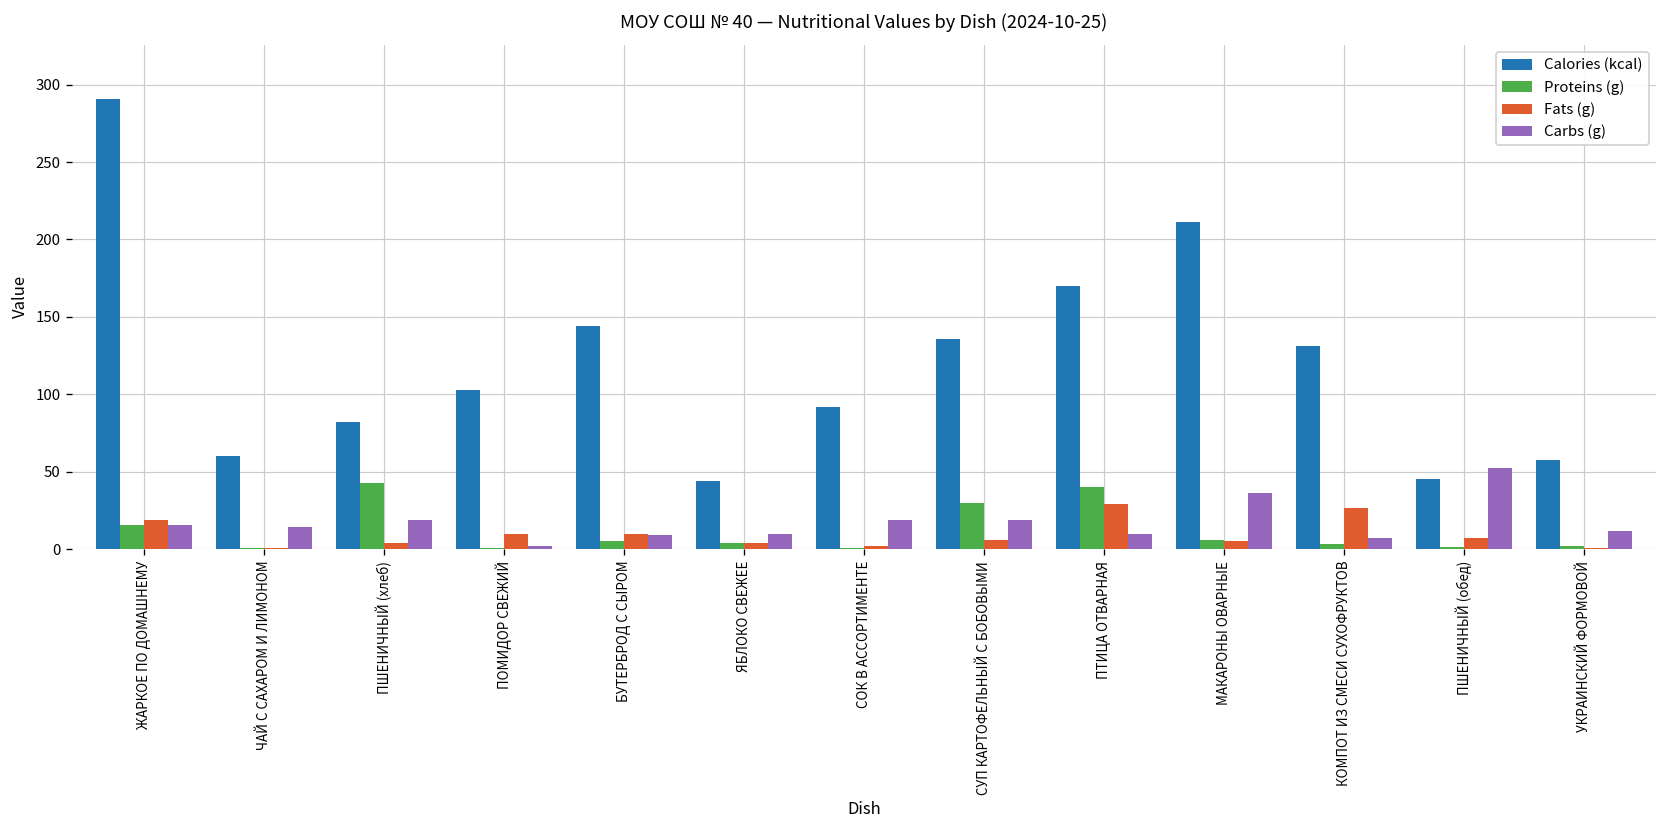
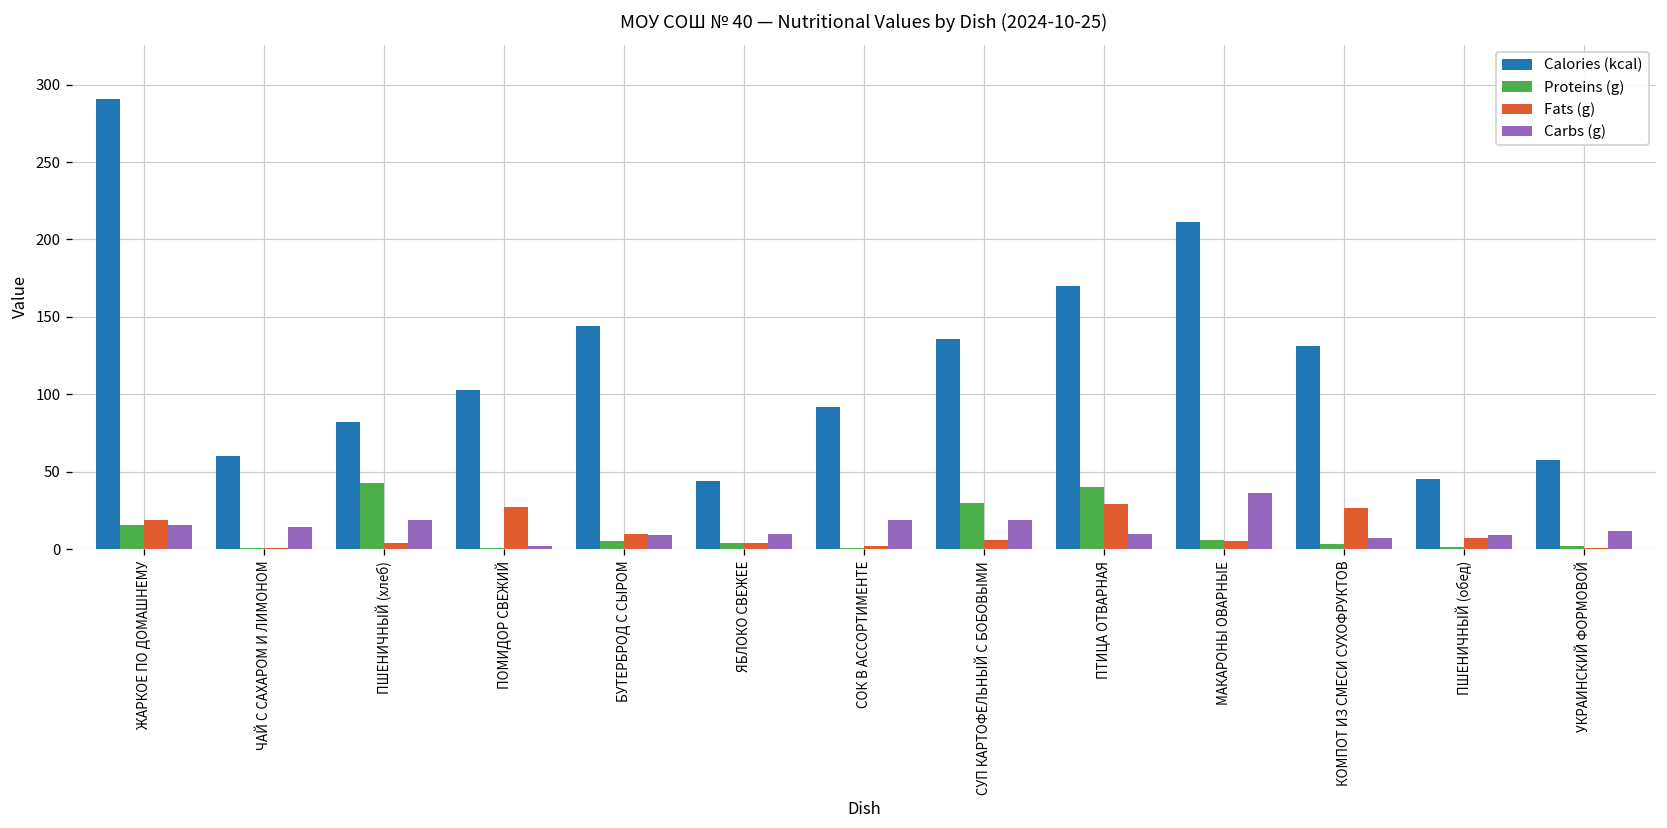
  {
    "Calories (kcal)": {
      "ЖАРКОЕ ПО ДОМАШНЕМУ": 291,
      "ЧАЙ С САХАРОМ И ЛИМОНОМ": 60,
      "ПШЕНИЧНЫЙ (хлеб)": 82,
      "ПОМИДОР СВЕЖИЙ": 103,
      "БУТЕРБРОД С СЫРОМ": 144,
      "ЯБЛОКО СВЕЖЕЕ": 44,
      "СОК В АССОРТИМЕНТЕ": 92,
      "СУП КАРТОФЕЛЬНЫЙ С БОБОВЫМИ": 136,
      "ПТИЦА ОТВАРНАЯ": 170,
      "МАКАРОНЫ ОВАРНЫЕ": 211,
      "КОМПОТ ИЗ СМЕСИ СУХОФРУКТОВ": 131,
      "ПШЕНИЧНЫЙ (обед)": 45,
      "УКРАИНСКИЙ ФОРМОВОЙ": 58
    },
    "Proteins (g)": {
      "ЖАРКОЕ ПО ДОМАШНЕМУ": 15,
      "ПШЕНИЧНЫЙ (хлеб)": 43,
      "БУТЕРБРОД С СЫРОМ": 5,
      "ЯБЛОКО СВЕЖЕЕ": 4,
      "СУП КАРТОФЕЛЬНЫЙ С БОБОВЫМИ": 30,
      "ПТИЦА ОТВАРНАЯ": 40,
      "МАКАРОНЫ ОВАРНЫЕ": 6,
      "КОМПОТ ИЗ СМЕСИ СУХОФРУКТОВ": 3
    },
    "Fats (g)": {
      "ЖАРКОЕ ПО ДОМАШНЕМУ": 19,
      "ПШЕНИЧНЫЙ (хлеб)": 4,
-     "ПОМИДОР СВЕЖИЙ": 10,
+     "ПОМИДОР СВЕЖИЙ": 27,
      "БУТЕРБРОД С СЫРОМ": 10,
      "ЯБЛОКО СВЕЖЕЕ": 4,
      "СОК В АССОРТИМЕНТЕ": 2,
      "СУП КАРТОФЕЛЬНЫЙ С БОБОВЫМИ": 6,
      "ПТИЦА ОТВАРНАЯ": 29,
      "МАКАРОНЫ ОВАРНЫЕ": 5,
      "КОМПОТ ИЗ СМЕСИ СУХОФРУКТОВ": 26,
      "ПШЕНИЧНЫЙ (обед)": 8
    },
    "Carbs (g)": {
      "ЖАРКОЕ ПО ДОМАШНЕМУ": 16,
      "ЧАЙ С САХАРОМ И ЛИМОНОМ": 14,
      "ПШЕНИЧНЫЙ (хлеб)": 19,
      "ПОМИДОР СВЕЖИЙ": 2,
      "БУТЕРБРОД С СЫРОМ": 9,
      "ЯБЛОКО СВЕЖЕЕ": 10,
      "СОК В АССОРТИМЕНТЕ": 19,
      "СУП КАРТОФЕЛЬНЫЙ С БОБОВЫМИ": 19,
      "ПТИЦА ОТВАРНАЯ": 10,
      "МАКАРОНЫ ОВАРНЫЕ": 36,
      "КОМПОТ ИЗ СМЕСИ СУХОФРУКТОВ": 8,
-     "ПШЕНИЧНЫЙ (обед)": 53,
+     "ПШЕНИЧНЫЙ (обед)": 9,
      "УКРАИНСКИЙ ФОРМОВОЙ": 12
    }
  }
